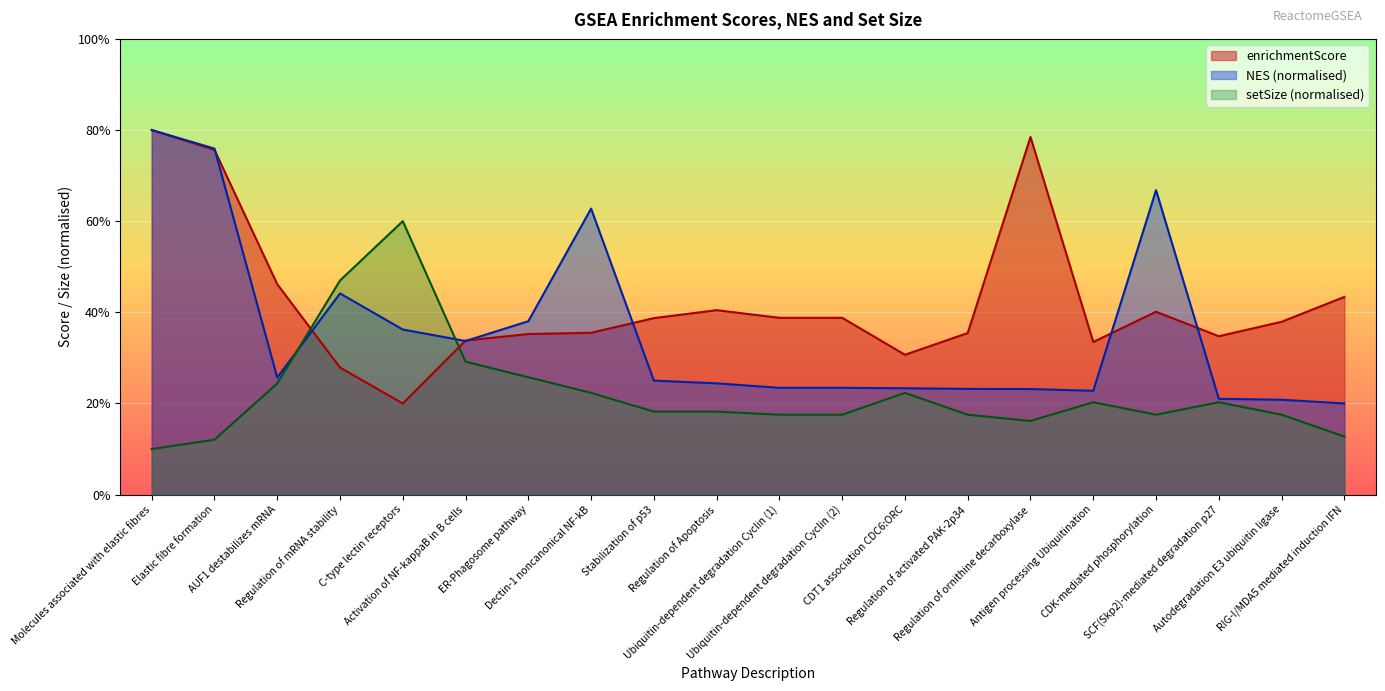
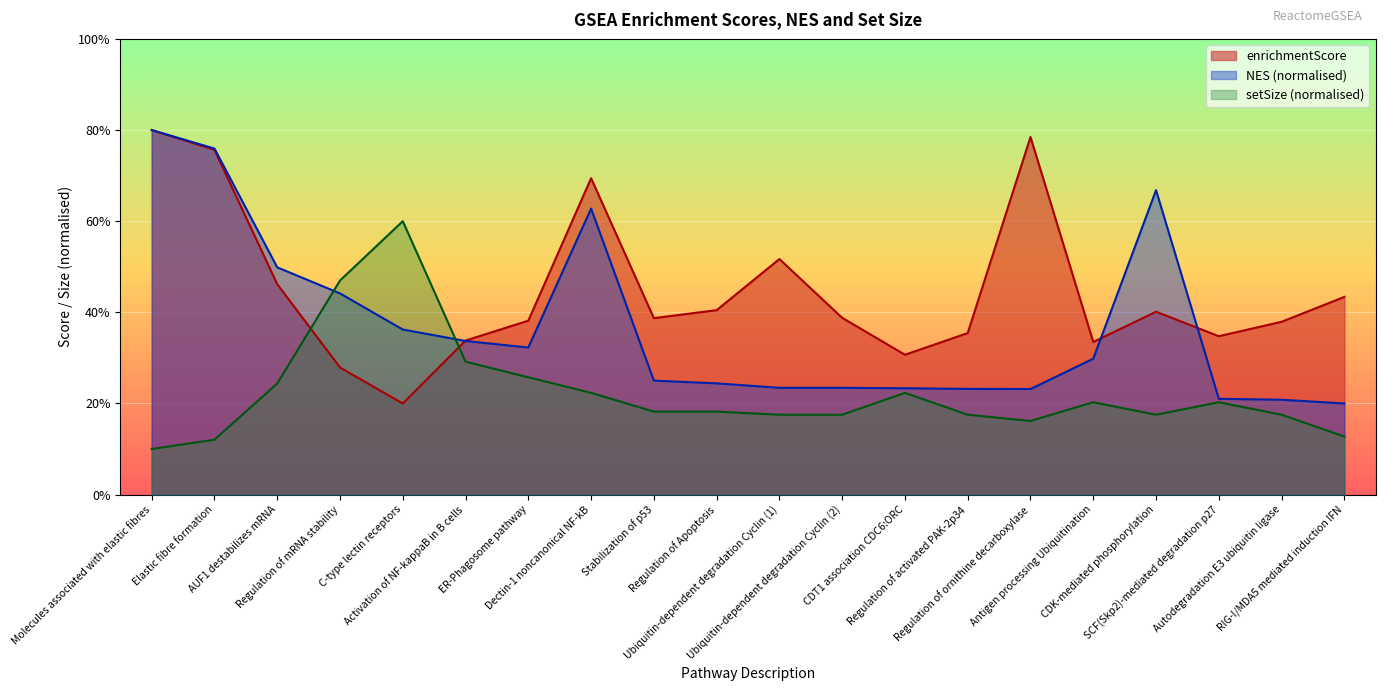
  {
    "enrichmentScore": {
      "AUF1 destabilizes mRNA": "46%",
      "Regulation of mRNA stability": "28%",
      "C-type lectin receptors": "20%",
-     "ER-Phagosome pathway": "35%",
-     "Dectin-1 noncanonical NF-kB": "36%",
+     "ER-Phagosome pathway": "38%",
+     "Dectin-1 noncanonical NF-kB": "69%",
      "Stabilization of p53": "39%",
      "Regulation of Apoptosis": "40%",
-     "Ubiquitin-dependent degradation Cyclin (1)": "39%",
+     "Ubiquitin-dependent degradation Cyclin (1)": "52%",
      "Ubiquitin-dependent degradation Cyclin (2)": "39%",
      "CDT1 association CDC6:ORC": "31%",
      "Regulation of activated PAK-2p34": "35%",
      "Regulation of ornithine decarboxylase": "78%",
      "Antigen processing Ubiquitination": "33%",
      "CDK-mediated phosphorylation": "40%",
      "SCF(Skp2)-mediated degradation p27": "35%",
      "Autodegradation E3 ubiquitin ligase": "38%",
      "RIG-I/MDA5 mediated induction IFN": "43%"
    },
    "NES (normalised)": {
-     "AUF1 destabilizes mRNA": "26%",
+     "AUF1 destabilizes mRNA": "50%",
      "Regulation of mRNA stability": "44%",
      "C-type lectin receptors": "36%",
-     "ER-Phagosome pathway": "38%",
+     "ER-Phagosome pathway": "32%",
      "Dectin-1 noncanonical NF-kB": "63%",
      "Stabilization of p53": "25%",
      "Regulation of Apoptosis": "24%",
      "Ubiquitin-dependent degradation Cyclin (1)": "23%",
      "Ubiquitin-dependent degradation Cyclin (2)": "23%",
      "CDT1 association CDC6:ORC": "23%",
      "Regulation of activated PAK-2p34": "23%",
      "Regulation of ornithine decarboxylase": "23%",
-     "Antigen processing Ubiquitination": "23%",
+     "Antigen processing Ubiquitination": "30%",
      "CDK-mediated phosphorylation": "67%",
      "SCF(Skp2)-mediated degradation p27": "21%",
      "Autodegradation E3 ubiquitin ligase": "21%",
      "RIG-I/MDA5 mediated induction IFN": "20%"
    },
    "setSize (normalised)": {
      "Molecules associated with elastic fibres": "10%",
      "Elastic fibre formation": "12%",
      "AUF1 destabilizes mRNA": "24%",
      "Regulation of mRNA stability": "47%",
      "C-type lectin receptors": "60%",
      "Activation of NF-kappaB in B cells": "29%",
      "ER-Phagosome pathway": "26%",
      "Dectin-1 noncanonical NF-kB": "22%",
      "Stabilization of p53": "18%",
      "Regulation of Apoptosis": "18%",
      "Ubiquitin-dependent degradation Cyclin (1)": "18%",
      "Ubiquitin-dependent degradation Cyclin (2)": "18%",
      "CDT1 association CDC6:ORC": "22%",
      "Regulation of activated PAK-2p34": "18%",
      "Regulation of ornithine decarboxylase": "16%",
      "Antigen processing Ubiquitination": "20%",
      "CDK-mediated phosphorylation": "18%",
      "SCF(Skp2)-mediated degradation p27": "20%",
      "Autodegradation E3 ubiquitin ligase": "18%",
      "RIG-I/MDA5 mediated induction IFN": "13%"
    }
  }
